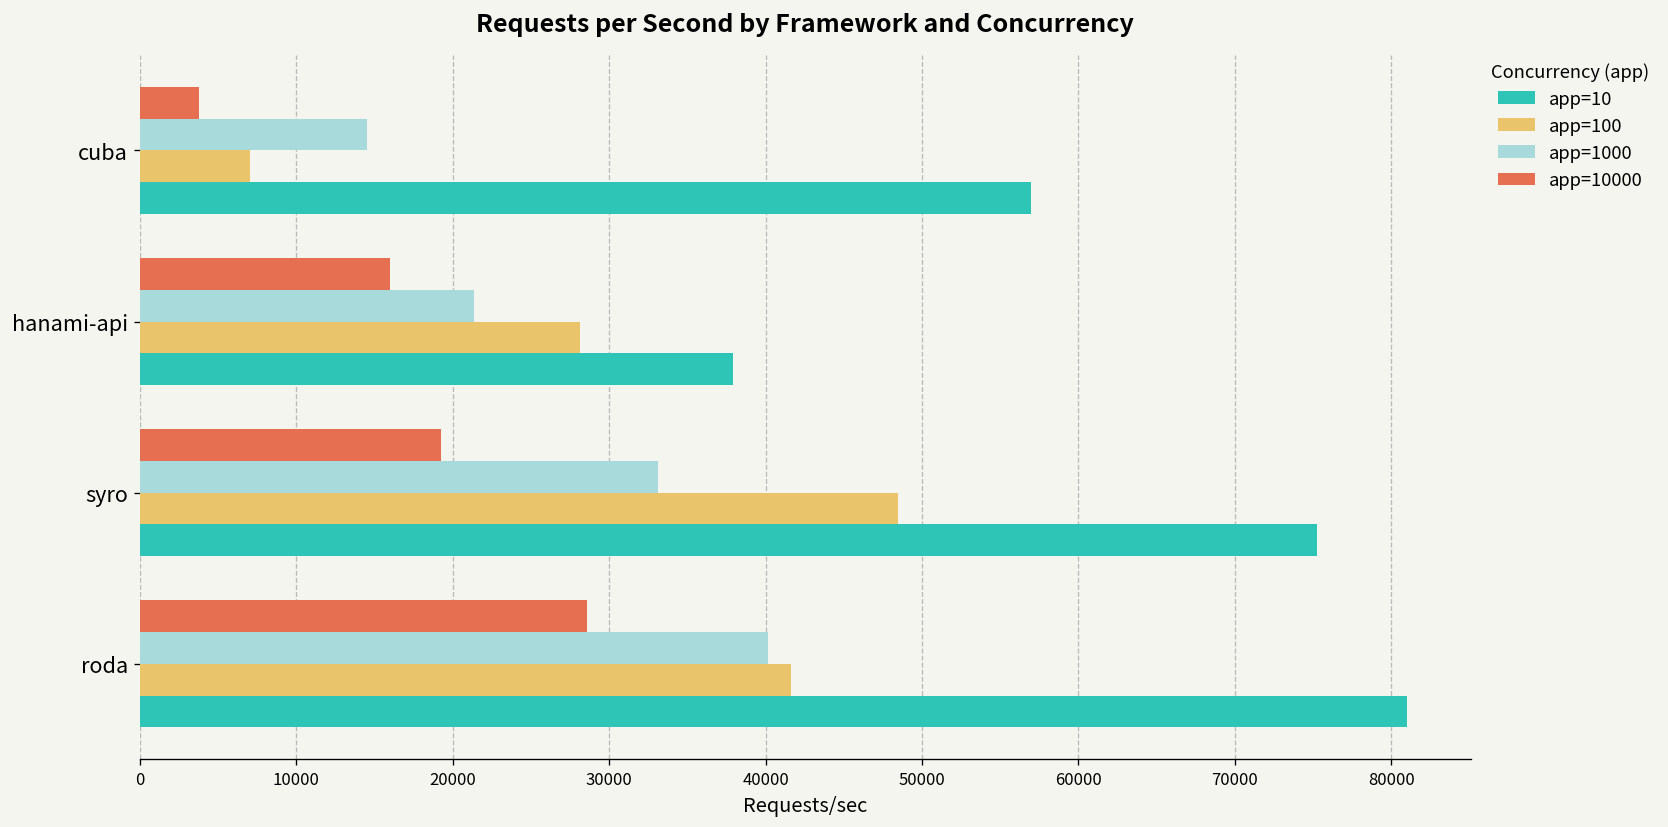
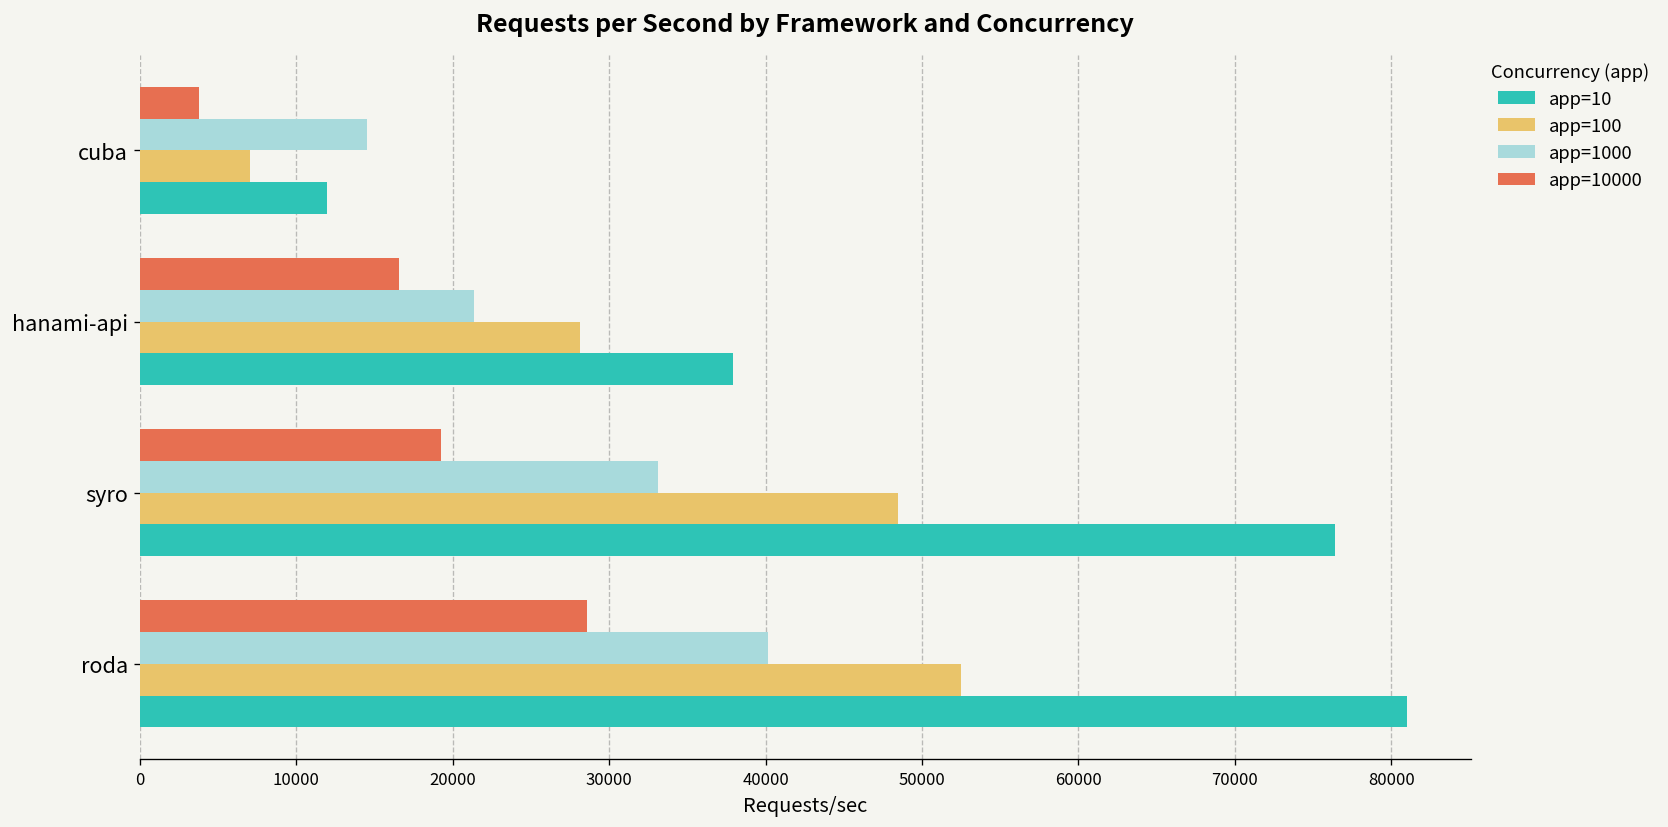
  {
    "app=10": {
-     "cuba": 57000,
+     "cuba": 12000,
      "hanami-api": 37900,
-     "syro": 75300,
+     "syro": 76400,
      "roda": 81000
    },
    "app=100": {
      "cuba": 7100,
      "hanami-api": 28100,
      "syro": 48500,
-     "roda": 41600
+     "roda": 52500
    },
    "app=1000": {
      "cuba": 14500,
      "hanami-api": 21400,
      "syro": 33100,
      "roda": 40100
    },
    "app=10000": {
      "cuba": 3800,
-     "hanami-api": 16000,
+     "hanami-api": 16600,
      "syro": 19200,
      "roda": 28600
    }
  }
